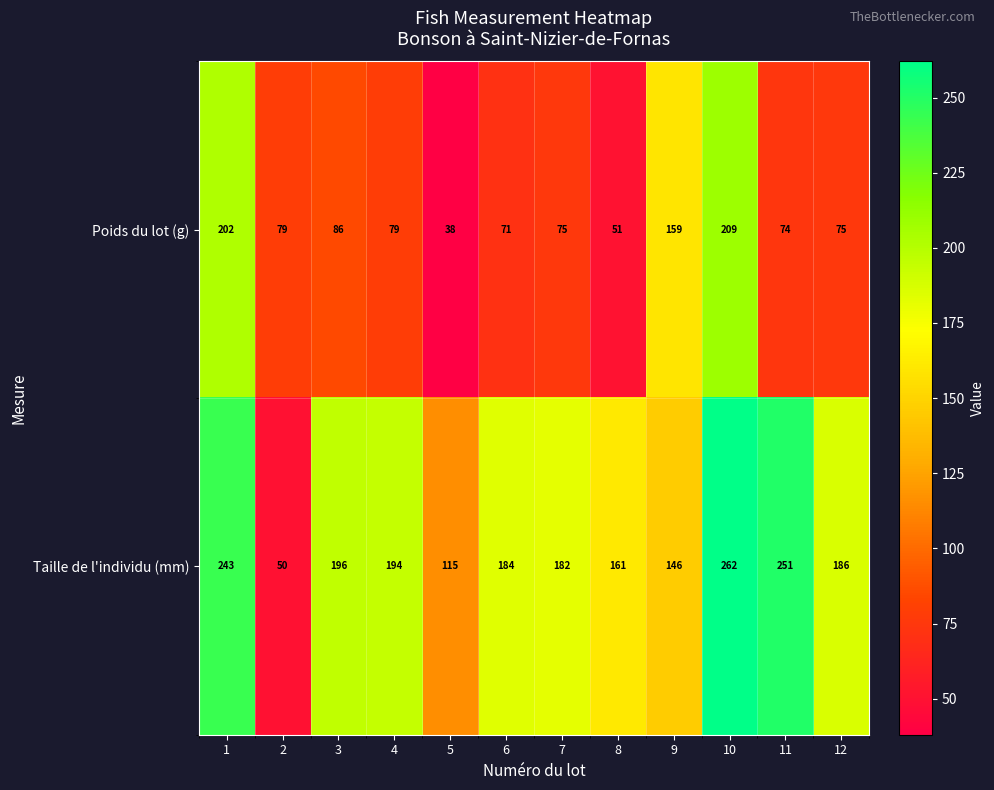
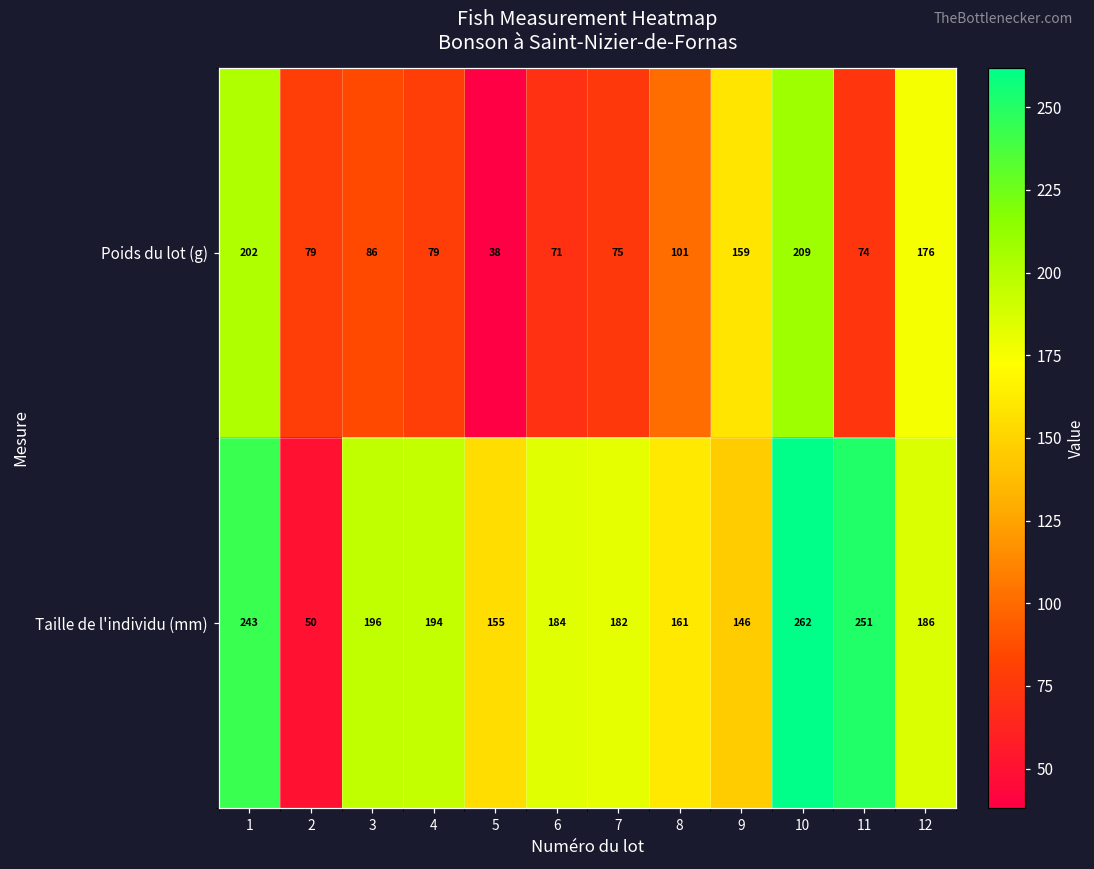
  {
    "Poids du lot (g)": {
      "1": 202,
      "2": 79,
      "3": 86,
      "4": 79,
      "5": 38,
      "6": 71,
      "7": 75,
-     "8": 51,
+     "8": 101,
      "9": 159,
      "10": 209,
      "11": 74,
-     "12": 75
+     "12": 176
    },
    "Taille de l'individu (mm)": {
      "1": 243,
      "2": 50,
      "3": 196,
      "4": 194,
-     "5": 115,
+     "5": 155,
      "6": 184,
      "7": 182,
      "8": 161,
      "9": 146,
      "10": 262,
      "11": 251,
      "12": 186
    }
  }
